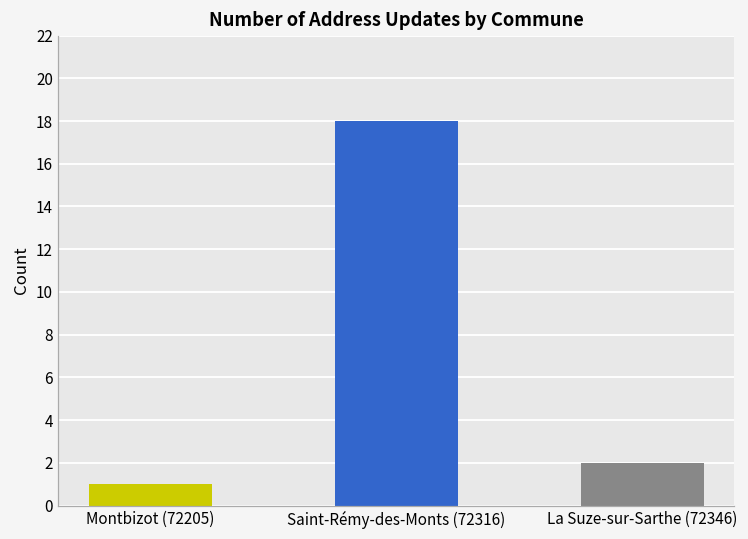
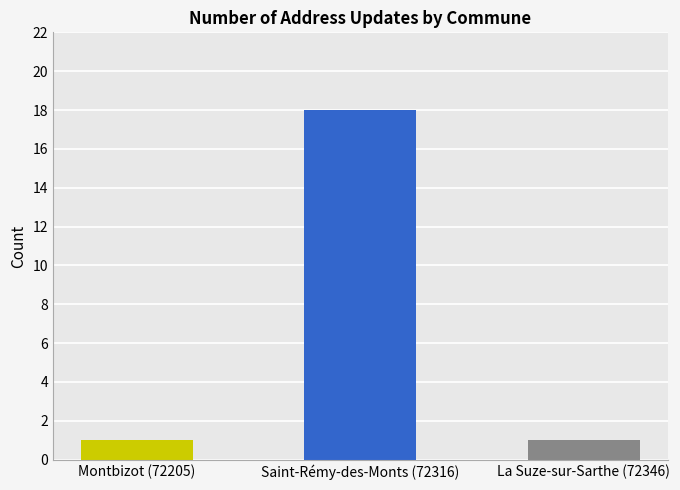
  {
    "Montbizot (72205)": 1,
    "Saint-Rémy-des-Monts (72316)": 18,
-   "La Suze-sur-Sarthe (72346)": 2
+   "La Suze-sur-Sarthe (72346)": 1
  }
